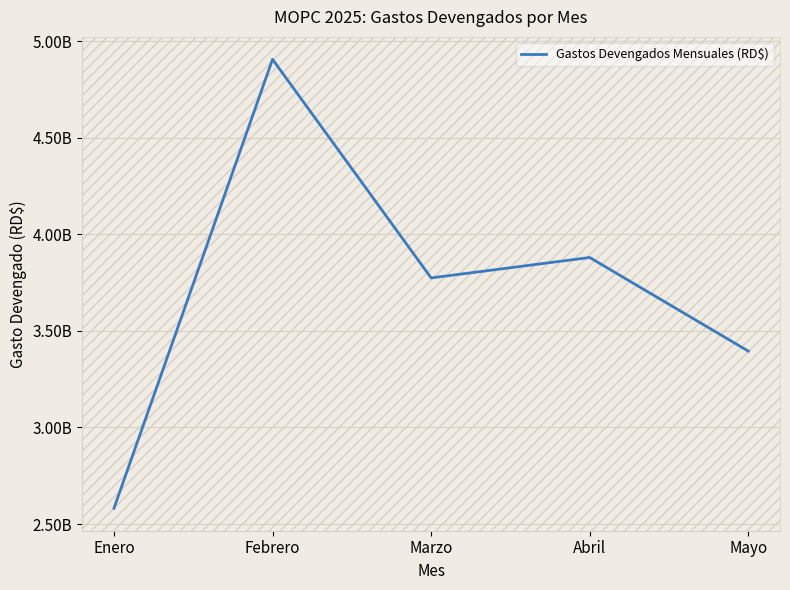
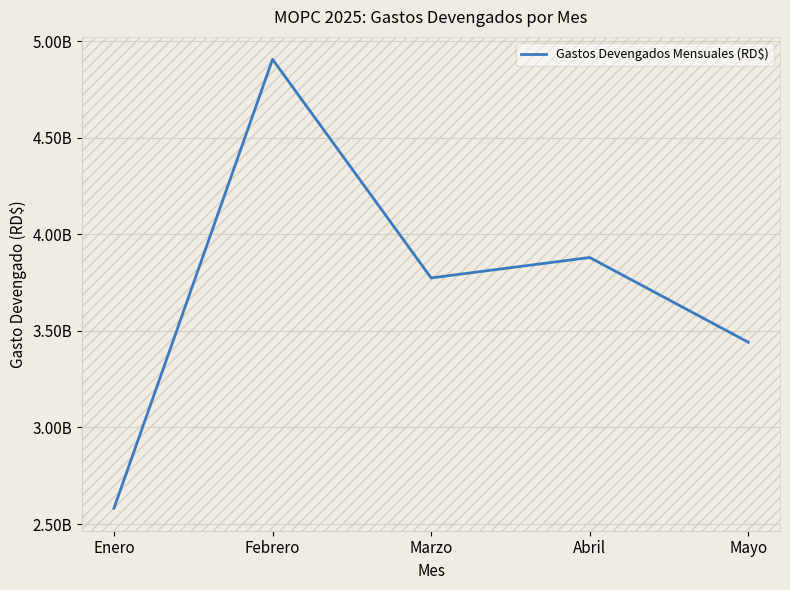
  {
    "Enero": 2580000000,
    "Febrero": 4910000000,
    "Marzo": 3770000000,
    "Abril": 3880000000,
-   "Mayo": 3400000000
+   "Mayo": 3440000000
  }
